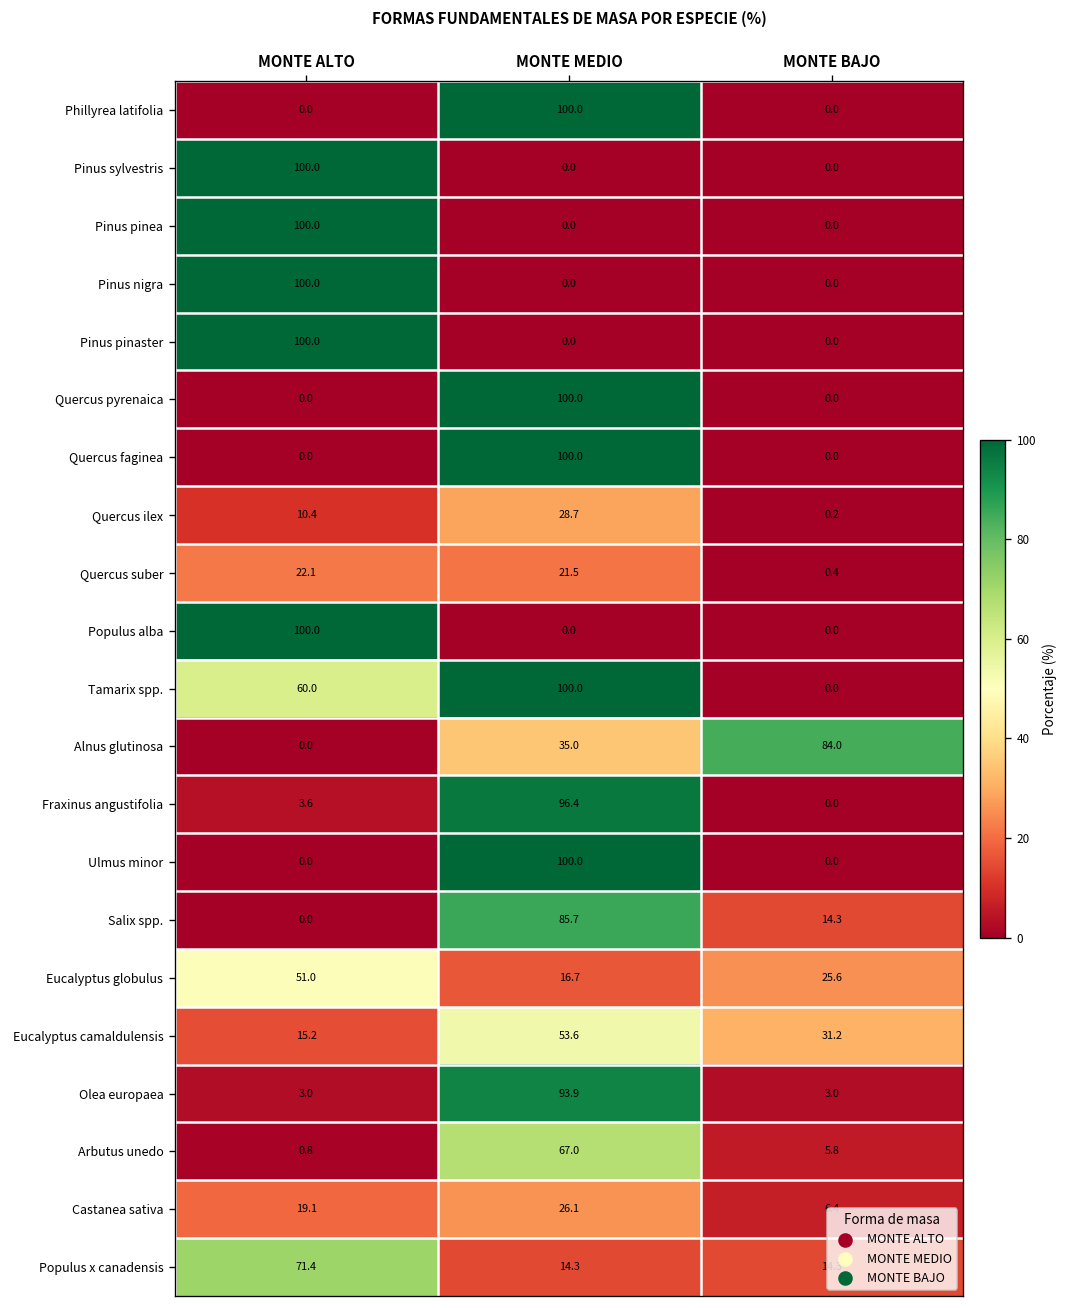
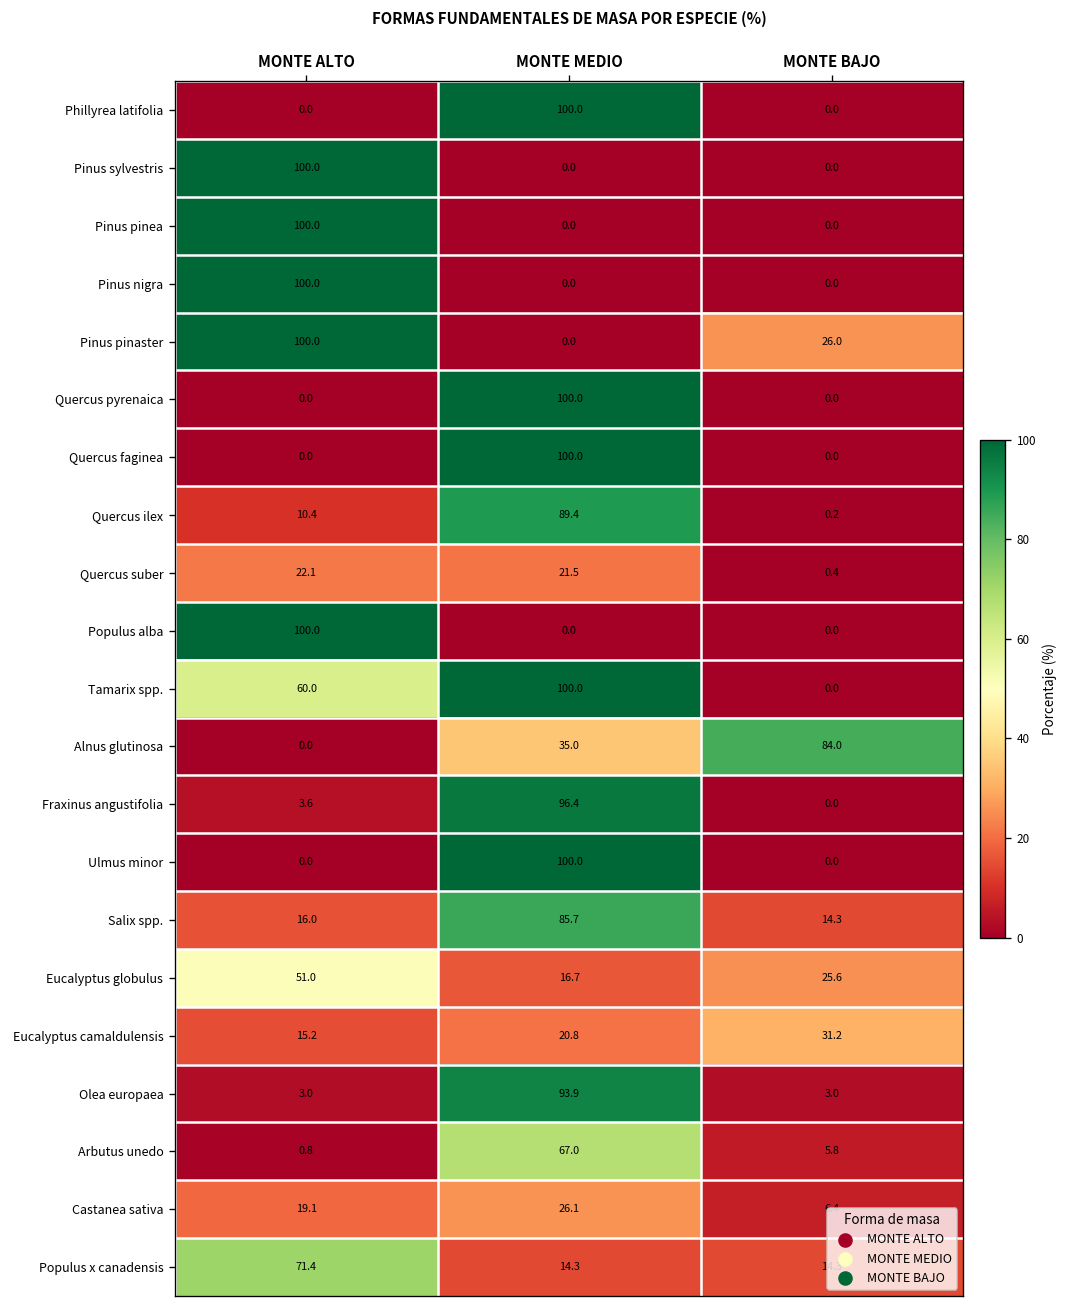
  {
    "Phillyrea latifolia": {
      "MONTE ALTO": 0.0,
      "MONTE MEDIO": 100.0,
      "MONTE BAJO": 0.0
    },
    "Pinus sylvestris": {
      "MONTE ALTO": 100.0,
      "MONTE MEDIO": 0.0,
      "MONTE BAJO": 0.0
    },
    "Pinus pinea": {
      "MONTE ALTO": 100.0,
      "MONTE MEDIO": 0.0,
      "MONTE BAJO": 0.0
    },
    "Pinus nigra": {
      "MONTE ALTO": 100.0,
      "MONTE MEDIO": 0.0,
      "MONTE BAJO": 0.0
    },
    "Pinus pinaster": {
      "MONTE ALTO": 100.0,
      "MONTE MEDIO": 0.0,
-     "MONTE BAJO": 0.0
+     "MONTE BAJO": 26.0
    },
    "Quercus pyrenaica": {
      "MONTE ALTO": 0.0,
      "MONTE MEDIO": 100.0,
      "MONTE BAJO": 0.0
    },
    "Quercus faginea": {
      "MONTE ALTO": 0.0,
      "MONTE MEDIO": 100.0,
      "MONTE BAJO": 0.0
    },
    "Quercus ilex": {
      "MONTE ALTO": 10.4,
-     "MONTE MEDIO": 28.7,
+     "MONTE MEDIO": 89.4,
      "MONTE BAJO": 0.2
    },
    "Quercus suber": {
      "MONTE ALTO": 22.1,
      "MONTE MEDIO": 21.5,
      "MONTE BAJO": 0.4
    },
    "Populus alba": {
      "MONTE ALTO": 100.0,
      "MONTE MEDIO": 0.0,
      "MONTE BAJO": 0.0
    },
    "Tamarix spp.": {
      "MONTE ALTO": 60.0,
      "MONTE MEDIO": 100.0,
      "MONTE BAJO": 0.0
    },
    "Alnus glutinosa": {
      "MONTE ALTO": 0.0,
      "MONTE MEDIO": 35.0,
      "MONTE BAJO": 84.0
    },
    "Fraxinus angustifolia": {
      "MONTE ALTO": 3.6,
      "MONTE MEDIO": 96.4,
      "MONTE BAJO": 0.0
    },
    "Ulmus minor": {
      "MONTE ALTO": 0.0,
      "MONTE MEDIO": 100.0,
      "MONTE BAJO": 0.0
    },
    "Salix spp.": {
-     "MONTE ALTO": 0.0,
+     "MONTE ALTO": 16.0,
      "MONTE MEDIO": 85.7,
      "MONTE BAJO": 14.3
    },
    "Eucalyptus globulus": {
      "MONTE ALTO": 51.0,
      "MONTE MEDIO": 16.7,
      "MONTE BAJO": 25.6
    },
    "Eucalyptus camaldulensis": {
      "MONTE ALTO": 15.2,
-     "MONTE MEDIO": 53.6,
+     "MONTE MEDIO": 20.8,
      "MONTE BAJO": 31.2
    },
    "Olea europaea": {
      "MONTE ALTO": 3.0,
      "MONTE MEDIO": 93.9,
      "MONTE BAJO": 3.0
    },
    "Arbutus unedo": {
      "MONTE ALTO": 0.8,
      "MONTE MEDIO": 67.0,
      "MONTE BAJO": 5.8
    },
    "Castanea sativa": {
      "MONTE ALTO": 19.1,
      "MONTE MEDIO": 26.1
    },
    "Populus x canadensis": {
      "MONTE ALTO": 71.4,
      "MONTE MEDIO": 14.3
    }
  }
